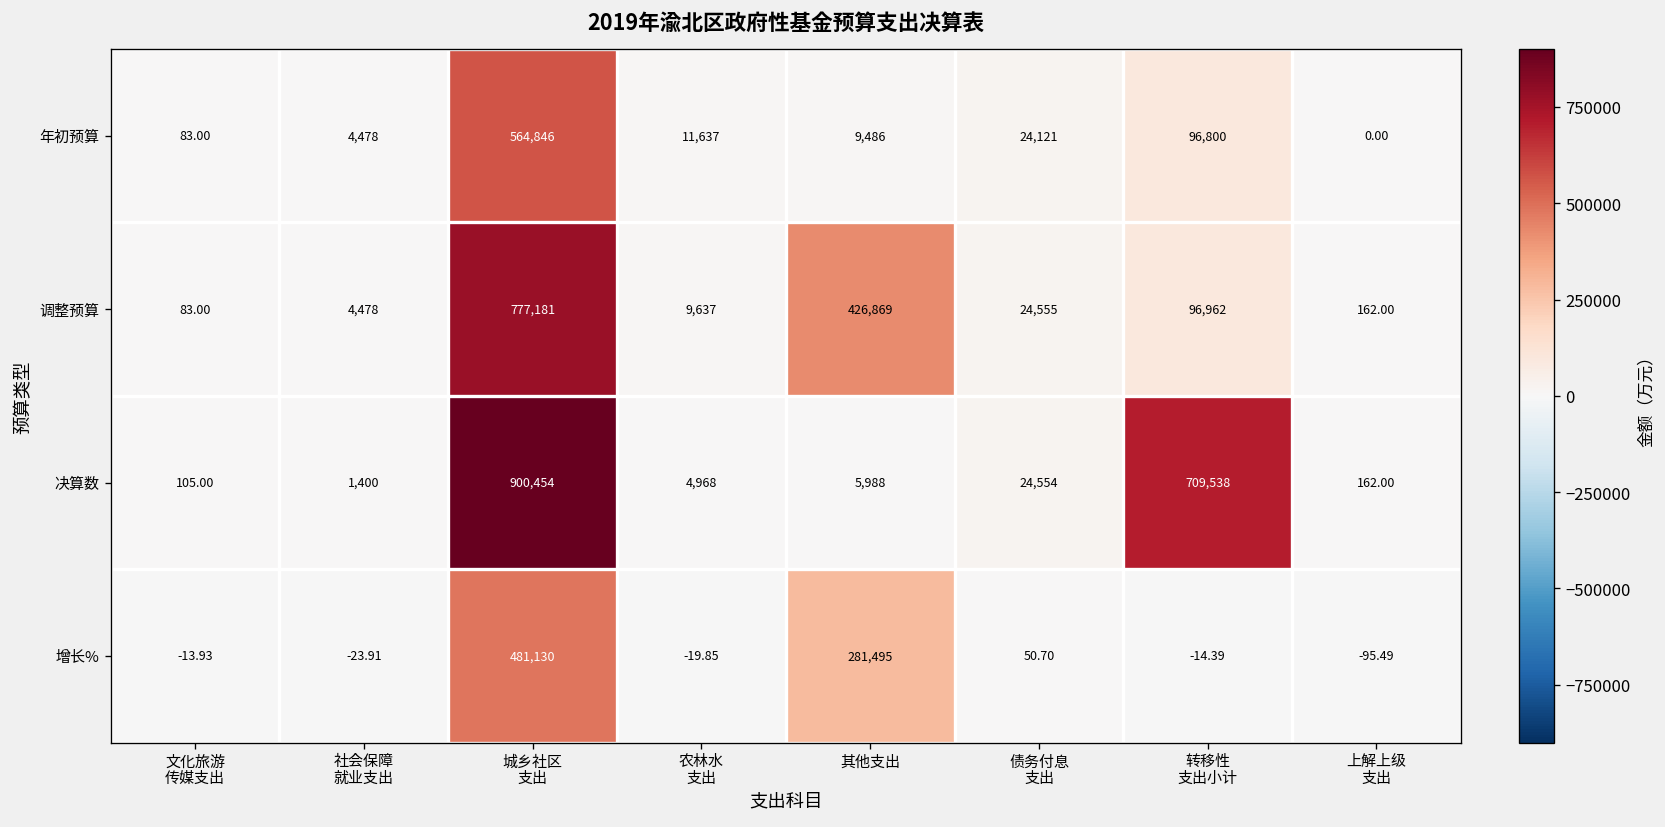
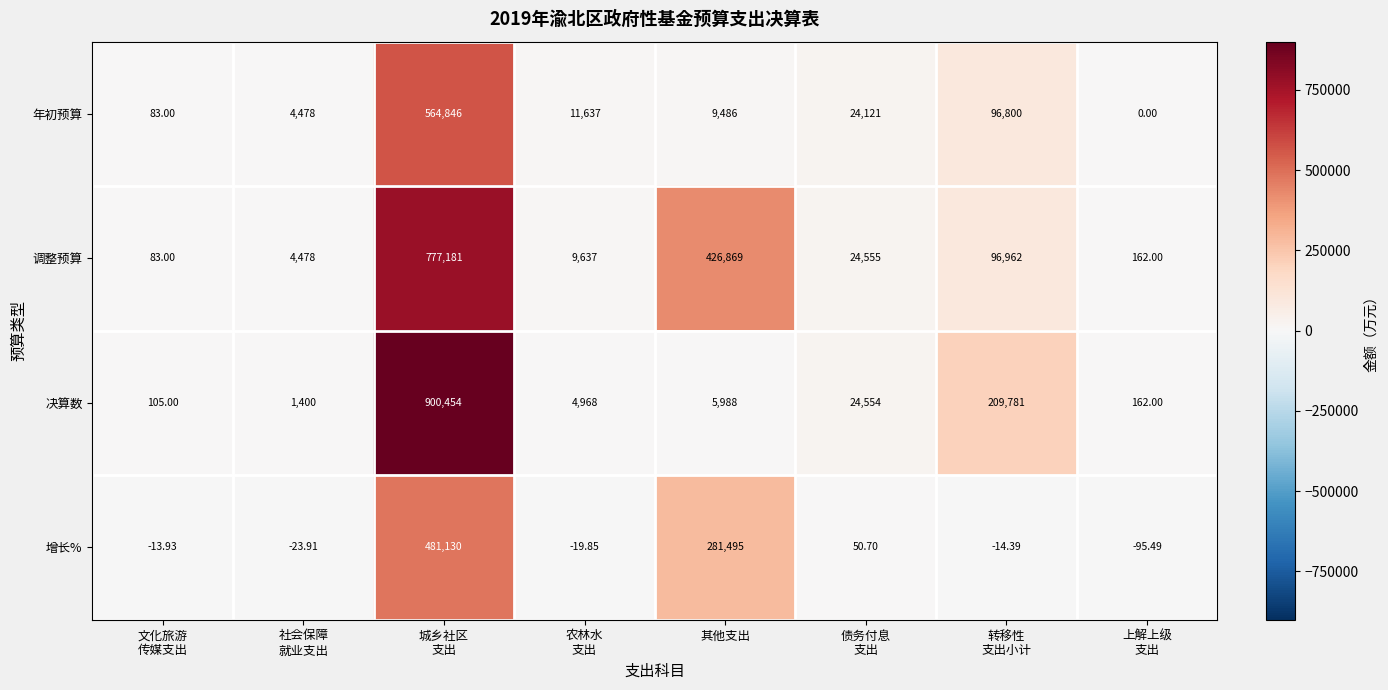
  {
    "年初预算": {
      "文化旅游 传媒支出": "83.00",
      "社会保障 就业支出": "4,478",
      "城乡社区 支出": "564,846",
      "农林水 支出": "11,637",
      "其他支出": "9,486",
      "债务付息 支出": "24,121",
      "转移性 支出小计": "96,800",
      "上解上级 支出": "0.00"
    },
    "调整预算": {
      "文化旅游 传媒支出": "83.00",
      "社会保障 就业支出": "4,478",
      "城乡社区 支出": "777,181",
      "农林水 支出": "9,637",
      "其他支出": "426,869",
      "债务付息 支出": "24,555",
      "转移性 支出小计": "96,962",
      "上解上级 支出": "162.00"
    },
    "决算数": {
      "文化旅游 传媒支出": "105.00",
      "社会保障 就业支出": "1,400",
      "城乡社区 支出": "900,454",
      "农林水 支出": "4,968",
      "其他支出": "5,988",
      "债务付息 支出": "24,554",
-     "转移性 支出小计": "709,538",
+     "转移性 支出小计": "209,781",
      "上解上级 支出": "162.00"
    },
    "增长%": {
      "文化旅游 传媒支出": "-13.93",
      "社会保障 就业支出": "-23.91",
      "城乡社区 支出": "481,130",
      "农林水 支出": "-19.85",
      "其他支出": "281,495",
      "债务付息 支出": "50.70",
      "转移性 支出小计": "-14.39",
      "上解上级 支出": "-95.49"
    }
  }
